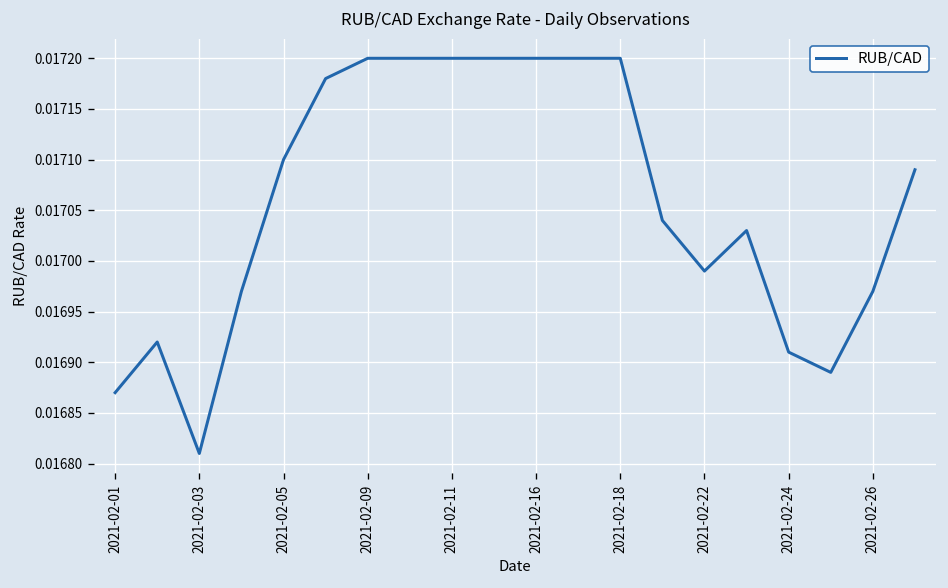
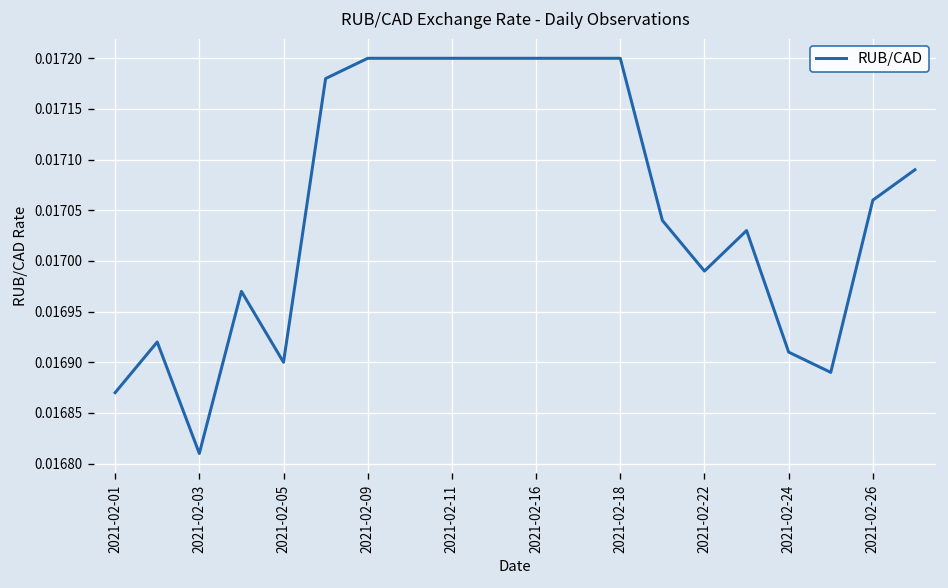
  {
    "2021-02-01": 0.01687,
    "2021-02-03": 0.01681,
-   "2021-02-05": 0.0171,
+   "2021-02-05": 0.0169,
    "2021-02-09": 0.01720,
    "2021-02-11": 0.01720,
    "2021-02-16": 0.01720,
    "2021-02-18": 0.01720,
    "2021-02-22": 0.01699,
    "2021-02-24": 0.01691,
-   "2021-02-26": 0.01697
+   "2021-02-26": 0.01706
  }
